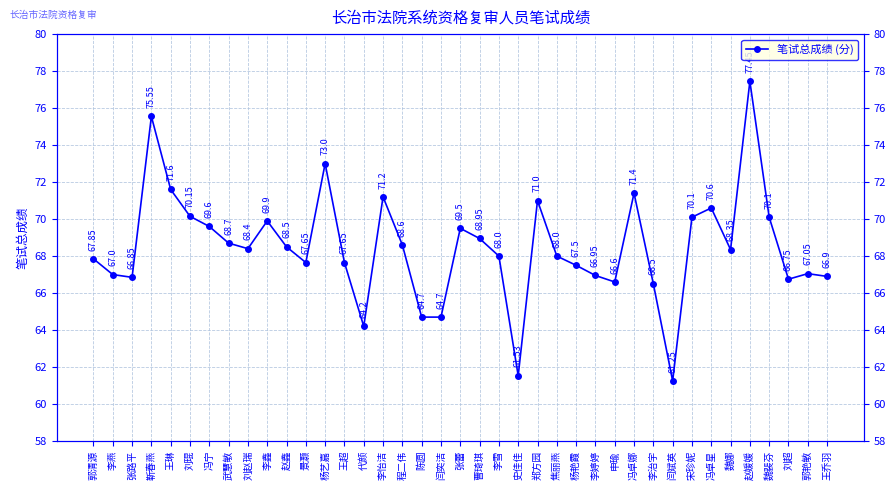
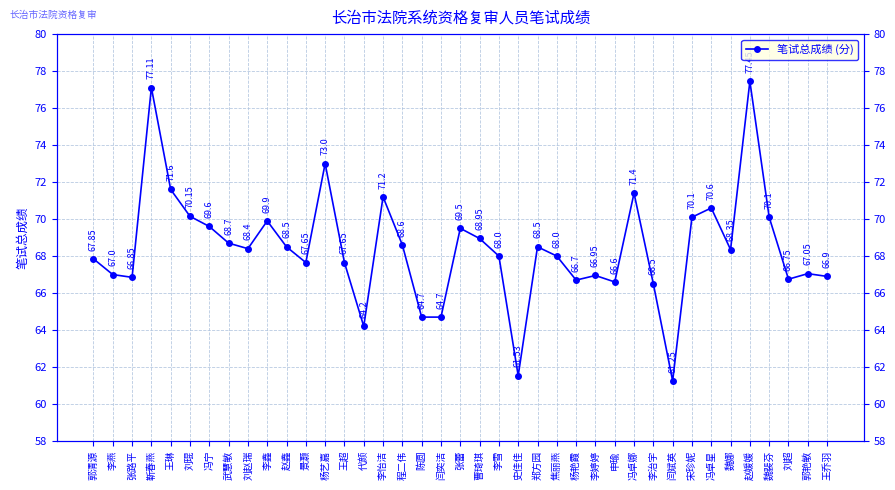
  {
    "郭清源": 67.85,
    "李燕": 67.0,
    "张路平": 66.85,
-   "靳春燕": 75.55,
+   "靳春燕": 77.11,
    "王琳": 71.6,
    "刘琨": 70.15,
    "冯宁": 69.6,
    "武慧敏": 68.7,
    "刘赵瑞": 68.4,
    "李鑫": 69.9,
    "赵鑫": 68.5,
    "景灏": 67.65,
    "杨艺嘉": 73.0,
    "王超": 67.65,
    "代颜": 64.2,
    "李怡洁": 71.2,
    "程二伟": 68.6,
    "陈圆": 64.7,
    "闫奕洁": 64.7,
    "张蕾": 69.5,
    "曹琦琪": 68.95,
    "李雪": 68.0,
    "史佳佳": 61.53,
-   "郑方园": 71.0,
+   "郑方园": 68.5,
    "焦丽燕": 68.0,
-   "杨艳霞": 67.5,
+   "杨艳霞": 66.7,
    "李婷婷": 66.95,
    "申瑜": 66.6,
    "冯卓娜": 71.4,
    "李治宇": 66.5,
    "闫斌英": 61.25,
    "宋珍妮": 70.1,
    "冯卓星": 70.6,
    "魏娜": 68.35,
    "魏裴芬": 70.1,
    "刘超": 66.75,
    "郭艳敏": 67.05,
    "王乔羽": 66.9
  }
